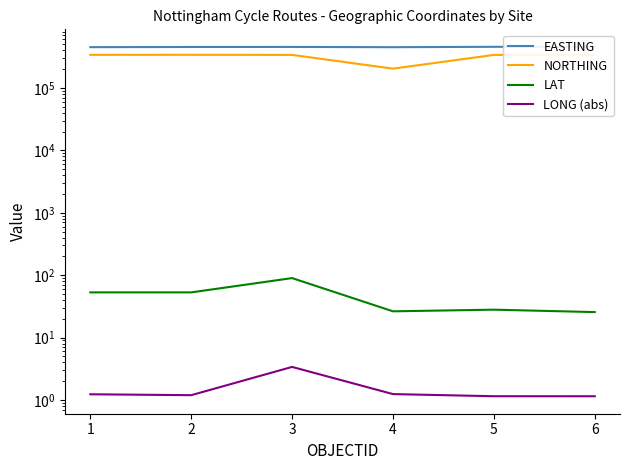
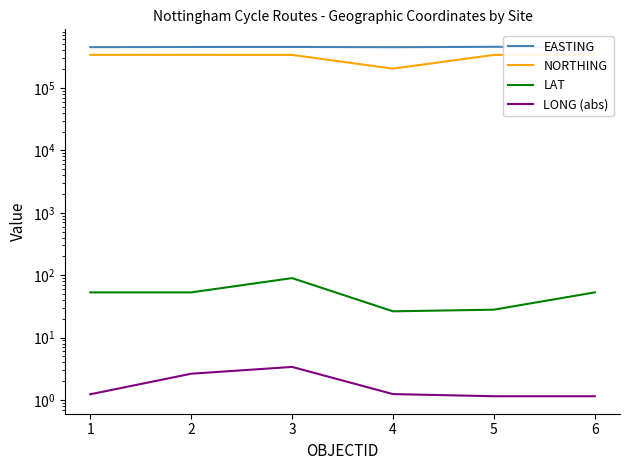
  {
    "EASTING": {
      "1": 500000,
      "2": 500000,
      "3": 500000,
      "4": 500000,
      "5": 500000
    },
    "NORTHING": {
      "1": 300000,
      "2": 300000,
      "3": 300000,
      "4": 200000,
      "5": 300000
    },
    "LAT": {
      "1": 50,
      "2": 50,
      "3": 90,
      "4": 26,
      "5": 30,
-     "6": 26
+     "6": 50
    },
    "LONG (abs)": {
      "1": 1.2,
-     "2": 1.2,
+     "2": 2.6,
      "3": 3,
      "4": 1.2,
      "5": 1.1,
      "6": 1.1
    }
  }
